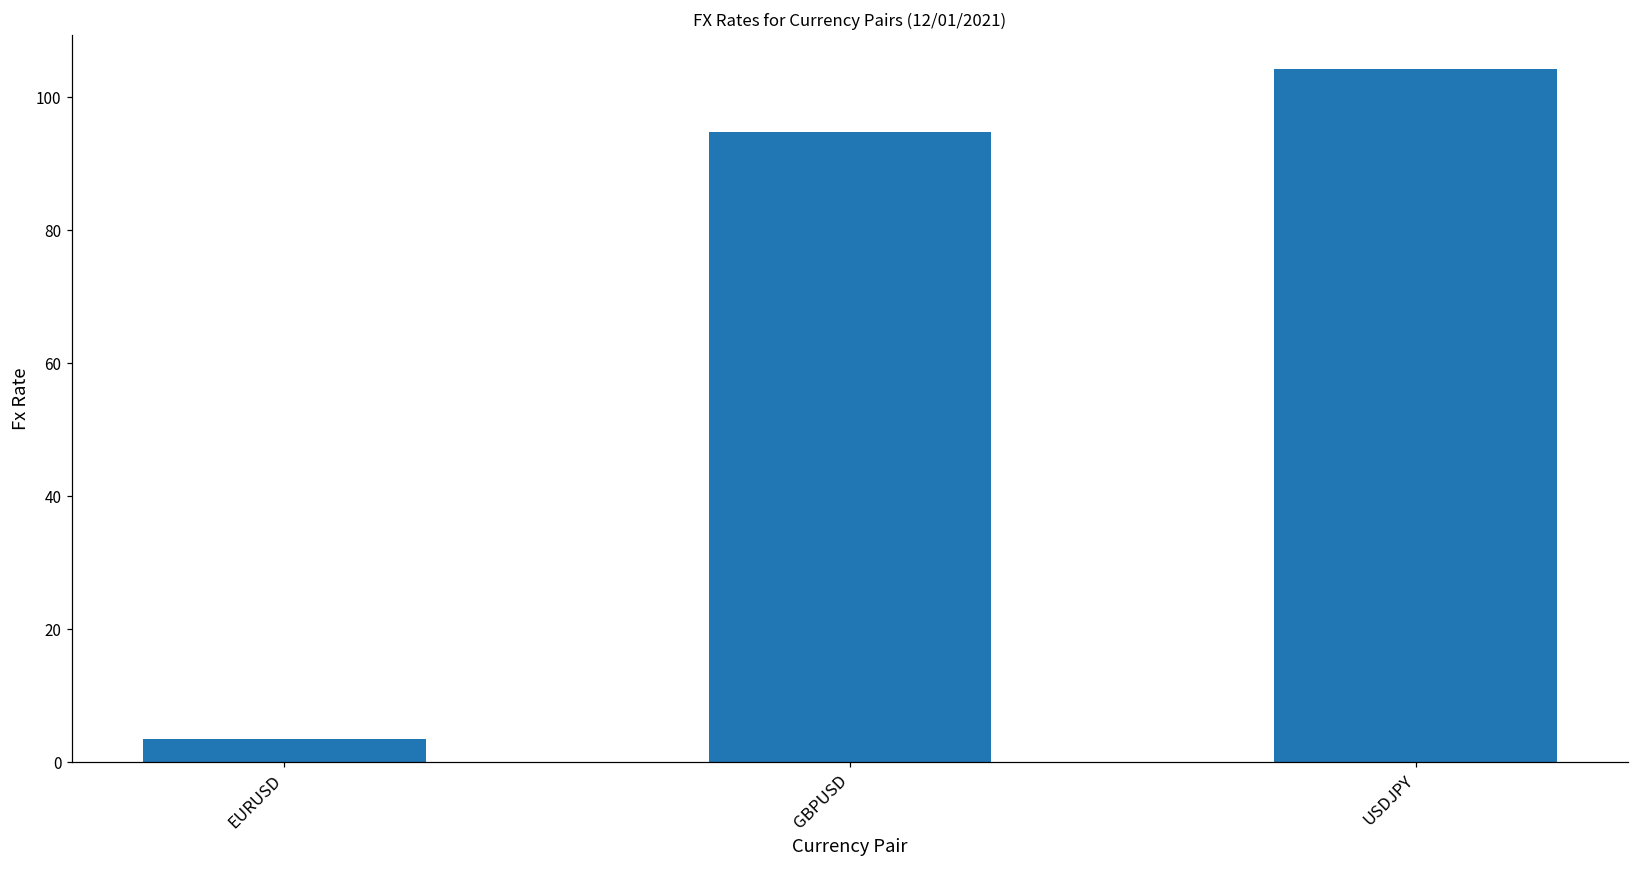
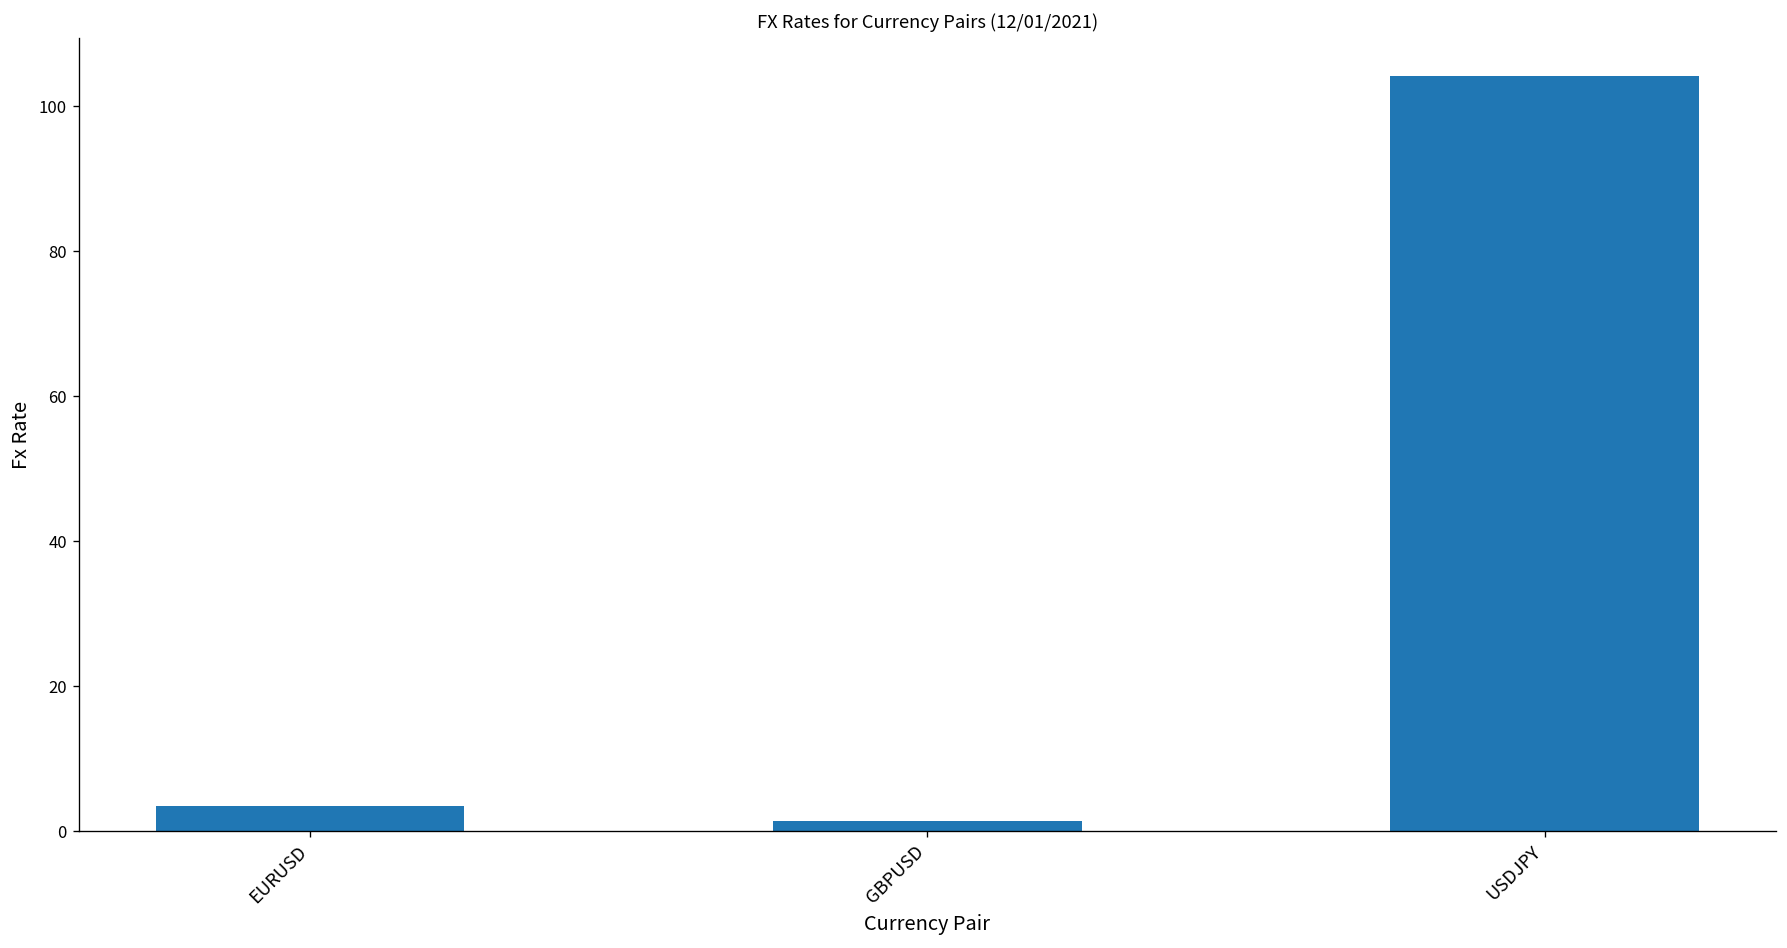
  {
    "EURUSD": 4,
-   "GBPUSD": 95,
+   "GBPUSD": 1,
    "USDJPY": 104
  }
